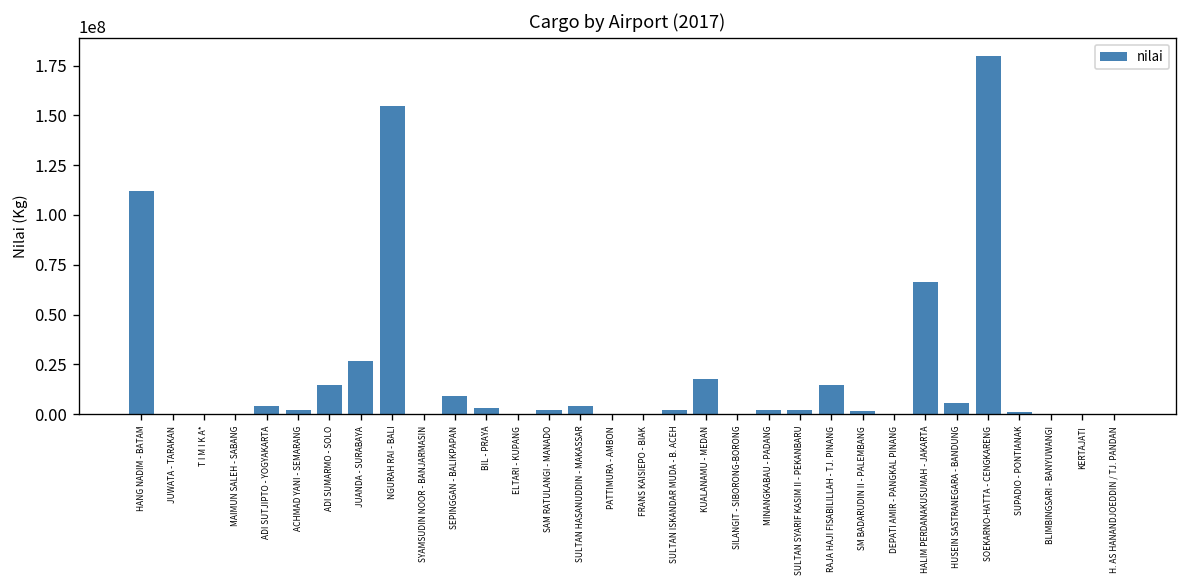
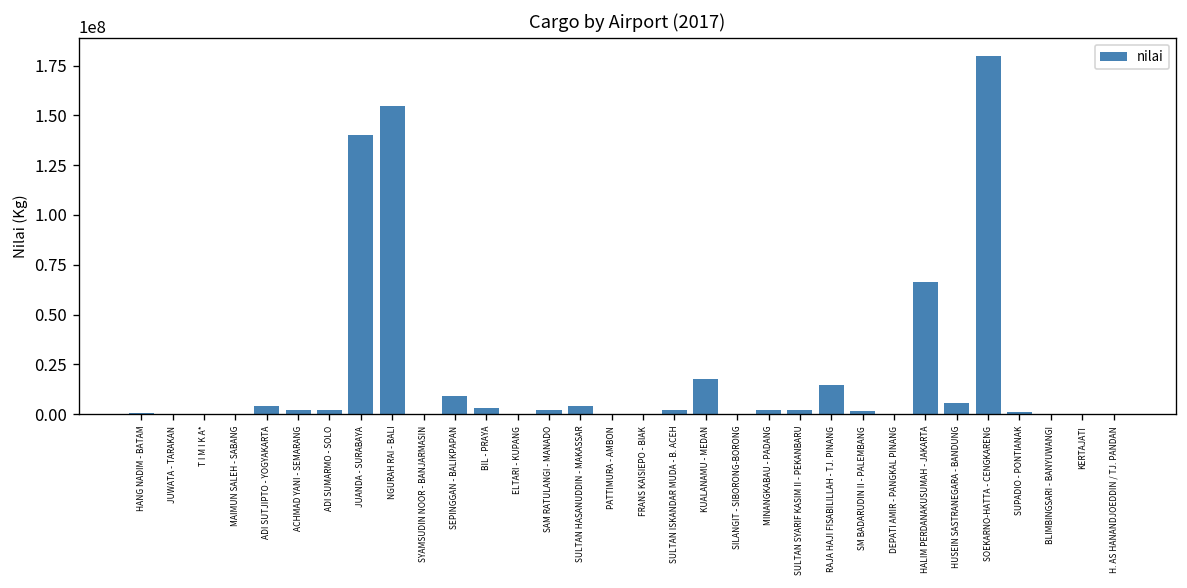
  {
-   "HANG NADIM - BATAM": 112000000,
+   "HANG NADIM - BATAM": 1000000,
    "T I M I K A*": 0,
    "MAIMUN SALEH - SABANG": 0,
    "ADI SUTJIPTO - YOGYAKARTA": 4000000,
    "ACHMAD YANI - SEMARANG": 2000000,
-   "ADI SUMARMO - SOLO": 15000000,
-   "JUANDA - SURABAYA": 27000000,
+   "ADI SUMARMO - SOLO": 2000000,
+   "JUANDA - SURABAYA": 140000000,
    "NGURAH RAI - BALI": 155000000,
    "SEPINGGAN - BALIKPAPAN": 9000000,
    "BIL - PRAYA": 3000000,
    "SAM RATULANGI - MANADO": 2000000,
    "SULTAN HASANUDDIN - MAKASSAR": 4000000,
    "PATTIMURA - AMBON": 0,
    "SULTAN ISKANDAR MUDA - B. ACEH": 2000000,
    "KUALANAMU - MEDAN": 18000000,
    "MINANGKABAU - PADANG": 2000000,
    "SULTAN SYARIF KASIM II - PEKANBARU": 2000000,
    "RAJA HAJI FISABILILLAH - TJ. PINANG": 15000000,
    "SM BADARUDIN II - PALEMBANG": 2000000,
    "DEPATI AMIR - PANGKAL PINANG": 0,
    "HALIM PERDANAKUSUMAH - JAKARTA": 66000000,
    "HUSEIN SASTRANEGARA - BANDUNG": 6000000,
    "SOEKARNO-HATTA - CENGKARENG": 180000000,
    "BLIMBINGSARI - BANYUWANGI": 0,
    "KERTAJATI": 0,
    "H. AS HANANDJOEDDIN / TJ. PANDAN": 0
  }
